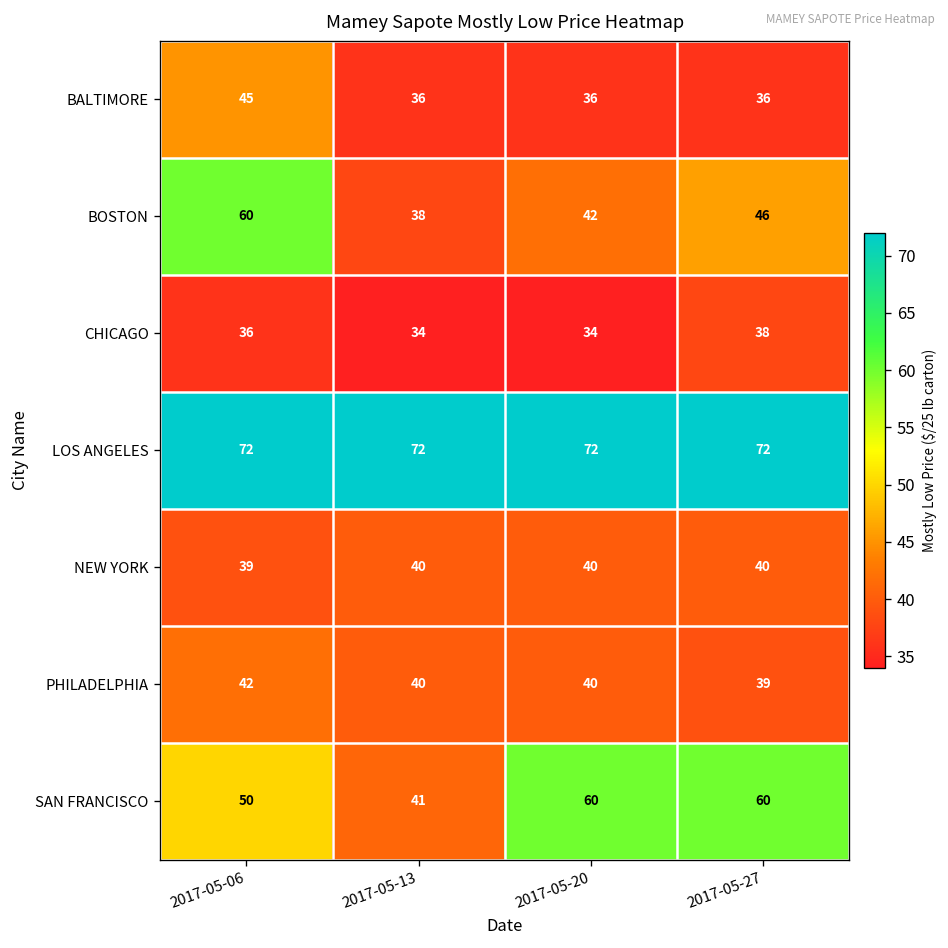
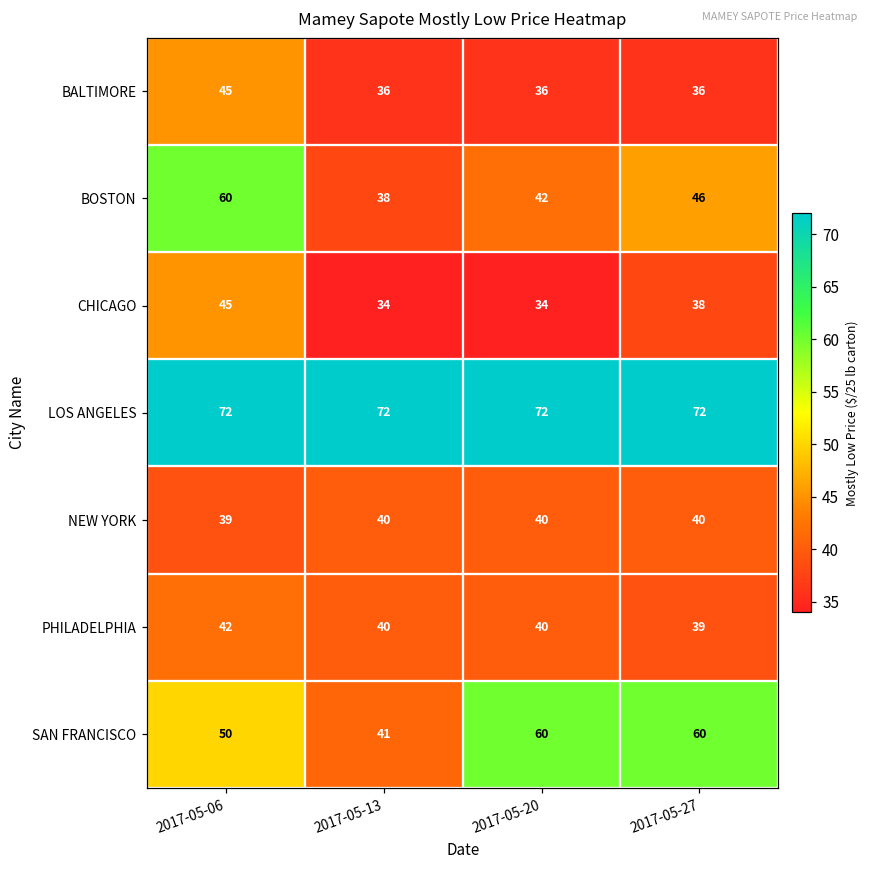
  {
    "BALTIMORE": {
      "2017-05-06": 45,
      "2017-05-13": 36,
      "2017-05-20": 36,
      "2017-05-27": 36
    },
    "BOSTON": {
      "2017-05-06": 60,
      "2017-05-13": 38,
      "2017-05-20": 42,
      "2017-05-27": 46
    },
    "CHICAGO": {
-     "2017-05-06": 36,
+     "2017-05-06": 45,
      "2017-05-13": 34,
      "2017-05-20": 34,
      "2017-05-27": 38
    },
    "LOS ANGELES": {
      "2017-05-06": 72,
      "2017-05-13": 72,
      "2017-05-20": 72,
      "2017-05-27": 72
    },
    "NEW YORK": {
      "2017-05-06": 39,
      "2017-05-13": 40,
      "2017-05-20": 40,
      "2017-05-27": 40
    },
    "PHILADELPHIA": {
      "2017-05-06": 42,
      "2017-05-13": 40,
      "2017-05-20": 40,
      "2017-05-27": 39
    },
    "SAN FRANCISCO": {
      "2017-05-06": 50,
      "2017-05-13": 41,
      "2017-05-20": 60,
      "2017-05-27": 60
    }
  }
